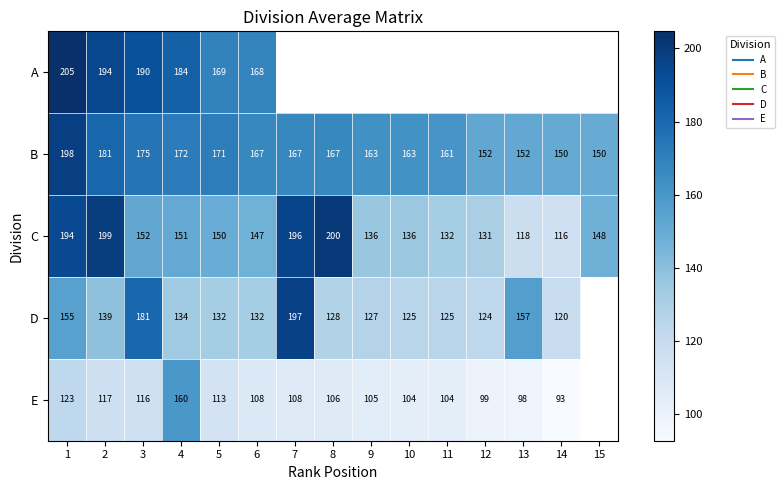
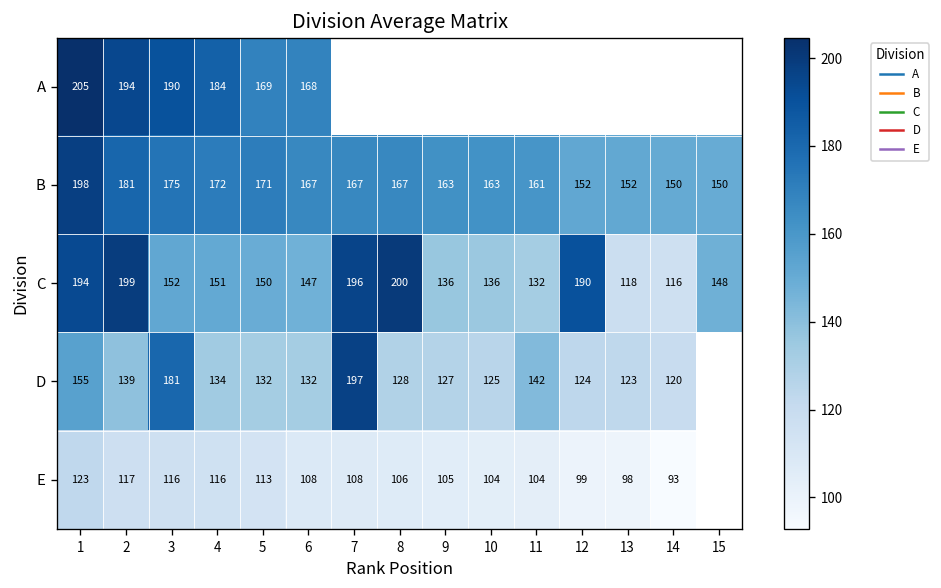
  {
    "A": {
      "1": 205,
      "2": 194,
      "3": 190,
      "4": 184,
      "5": 169,
      "6": 168
    },
    "B": {
      "1": 198,
      "2": 181,
      "3": 175,
      "4": 172,
      "5": 171,
      "6": 167,
      "7": 167,
      "8": 167,
      "9": 163,
      "10": 163,
      "11": 161,
      "12": 152,
      "13": 152,
      "14": 150,
      "15": 150
    },
    "C": {
      "1": 194,
      "2": 199,
      "3": 152,
      "4": 151,
      "5": 150,
      "6": 147,
      "7": 196,
      "8": 200,
      "9": 136,
      "10": 136,
      "11": 132,
-     "12": 131,
+     "12": 190,
      "13": 118,
      "14": 116,
      "15": 148
    },
    "D": {
      "1": 155,
      "2": 139,
      "3": 181,
      "4": 134,
      "5": 132,
      "6": 132,
      "7": 197,
      "8": 128,
      "9": 127,
      "10": 125,
-     "11": 125,
+     "11": 142,
      "12": 124,
-     "13": 157,
+     "13": 123,
      "14": 120
    },
    "E": {
      "1": 123,
      "2": 117,
      "3": 116,
-     "4": 160,
+     "4": 116,
      "5": 113,
      "6": 108,
      "7": 108,
      "8": 106,
      "9": 105,
      "10": 104,
      "11": 104,
      "12": 99,
      "13": 98,
      "14": 93
    }
  }
